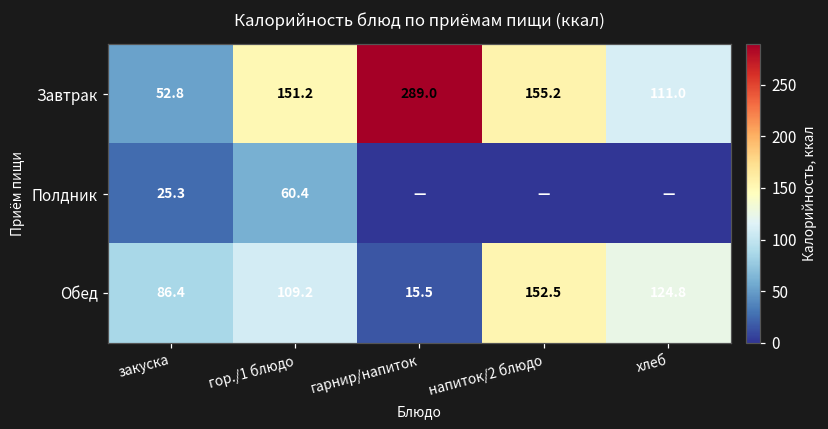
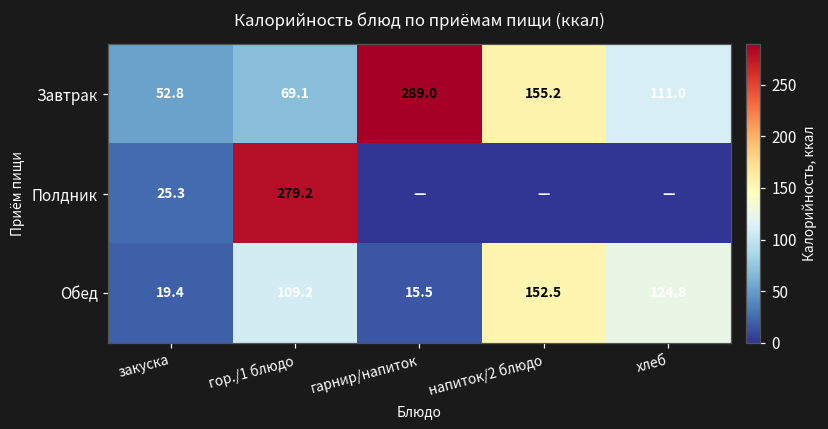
  {
    "Завтрак": {
      "закуска": 52.8,
-     "гор./1 блюдо": 151.2,
+     "гор./1 блюдо": 69.1,
      "гарнир/напиток": 289.0,
      "напиток/2 блюдо": 155.2
    },
    "Полдник": {
      "закуска": 25.3,
-     "гор./1 блюдо": 60.4
+     "гор./1 блюдо": 279.2
    },
    "Обед": {
-     "закуска": 86.4,
+     "закуска": 19.4,
      "гарнир/напиток": 15.5,
      "напиток/2 блюдо": 152.5
    }
  }
